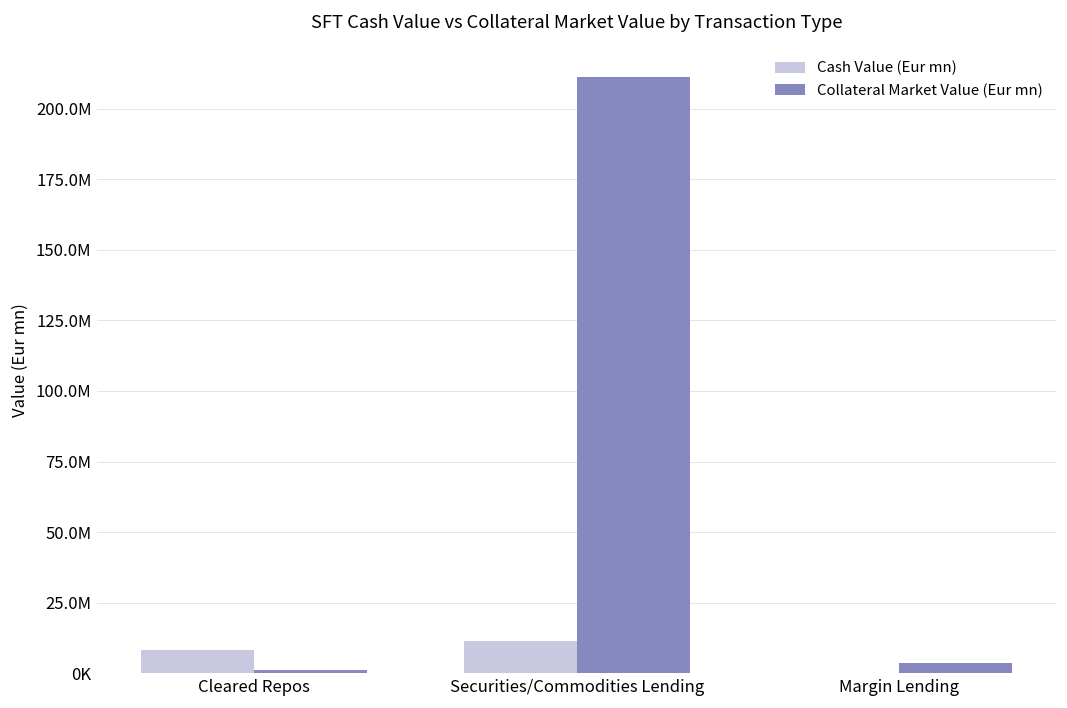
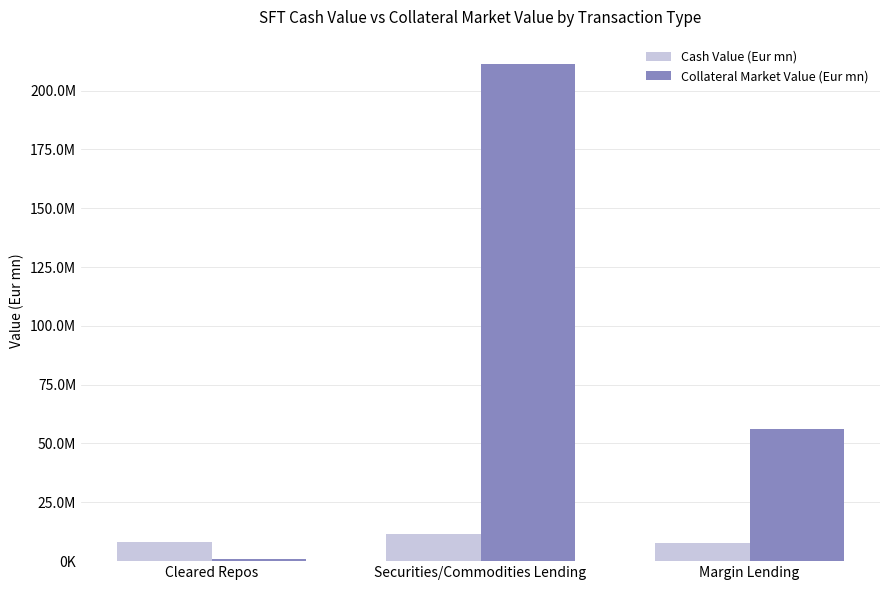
  {
    "Cash Value (Eur mn)": {
      "Cleared Repos": 8000000,
      "Securities/Commodities Lending": 11000000,
-     "Margin Lending": 0
+     "Margin Lending": 8000000
    },
    "Collateral Market Value (Eur mn)": {
      "Securities/Commodities Lending": 211000000,
-     "Margin Lending": 4000000
+     "Margin Lending": 56000000
    }
  }
